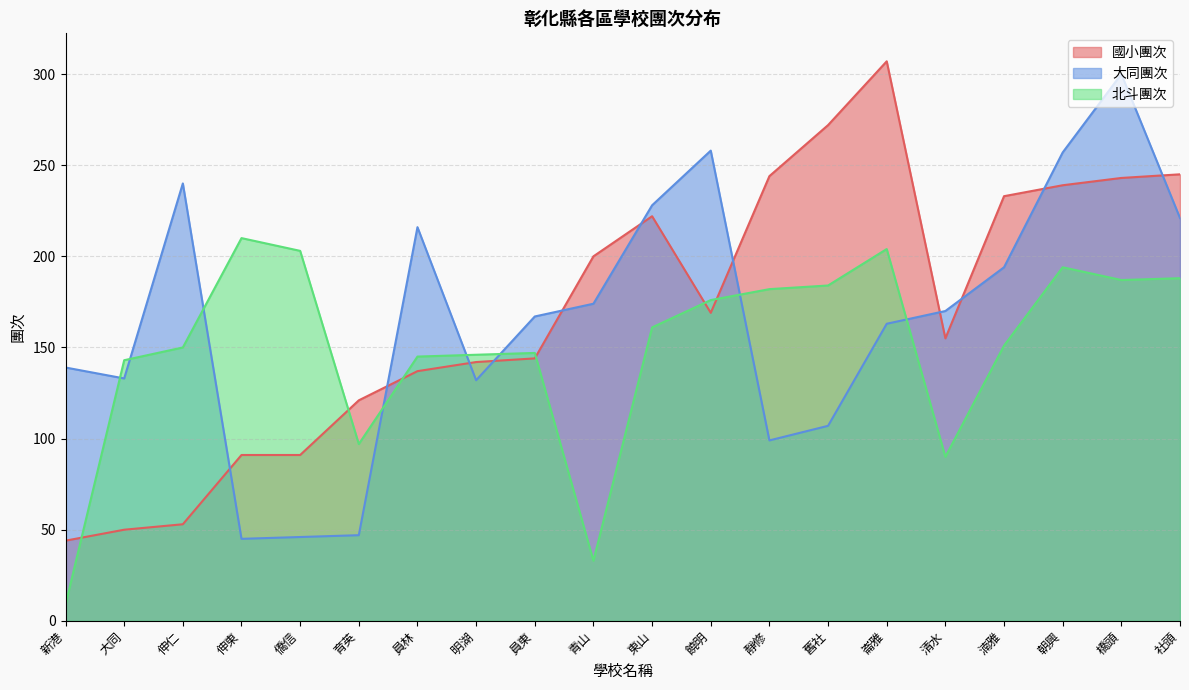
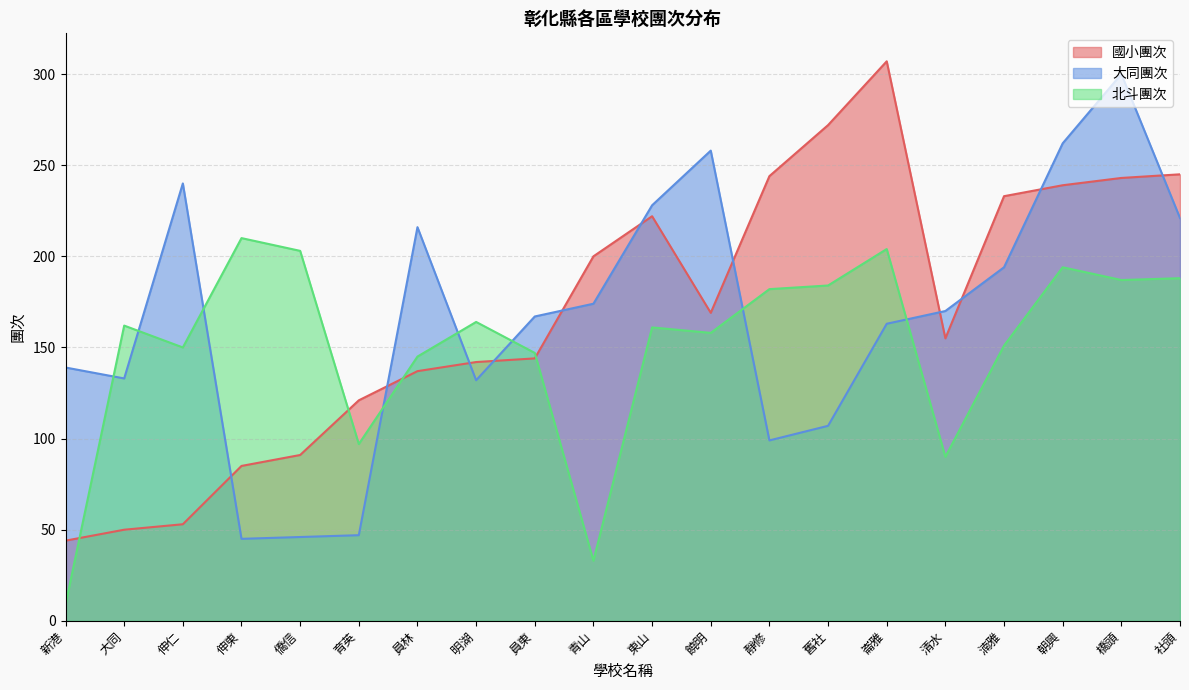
  {
    "國小團次": {
      "新港": 44,
      "大同": 50,
      "伸仁": 53,
-     "伸東": 91,
+     "伸東": 85,
      "僑信": 91,
      "育英": 121,
      "員林": 137,
      "明湖": 142,
      "員東": 144,
      "青山": 200,
      "東山": 222,
      "饒明": 169,
      "靜修": 244,
      "舊社": 272,
      "崙雅": 307,
      "清水": 155,
      "湳雅": 233,
      "朝興": 239,
      "橋頭": 243,
      "社頭": 245
    },
    "大同團次": {
      "新港": 139,
      "大同": 133,
      "伸仁": 240,
      "伸東": 45,
      "僑信": 46,
      "育英": 47,
      "員林": 216,
      "明湖": 132,
      "員東": 167,
      "青山": 174,
      "東山": 228,
      "饒明": 258,
      "靜修": 99,
      "舊社": 107,
      "崙雅": 163,
      "清水": 170,
      "湳雅": 194,
-     "朝興": 257,
+     "朝興": 262,
      "社頭": 221
    },
    "北斗團次": {
      "新港": 9,
-     "大同": 143,
+     "大同": 162,
      "伸仁": 150,
      "伸東": 210,
      "僑信": 203,
      "育英": 97,
      "員林": 145,
-     "明湖": 146,
+     "明湖": 164,
      "員東": 147,
      "青山": 33,
      "東山": 161,
-     "饒明": 176,
+     "饒明": 158,
      "靜修": 182,
      "舊社": 184,
      "崙雅": 204,
      "清水": 90,
      "湳雅": 151,
      "朝興": 194,
      "橋頭": 187,
      "社頭": 188
    }
  }
